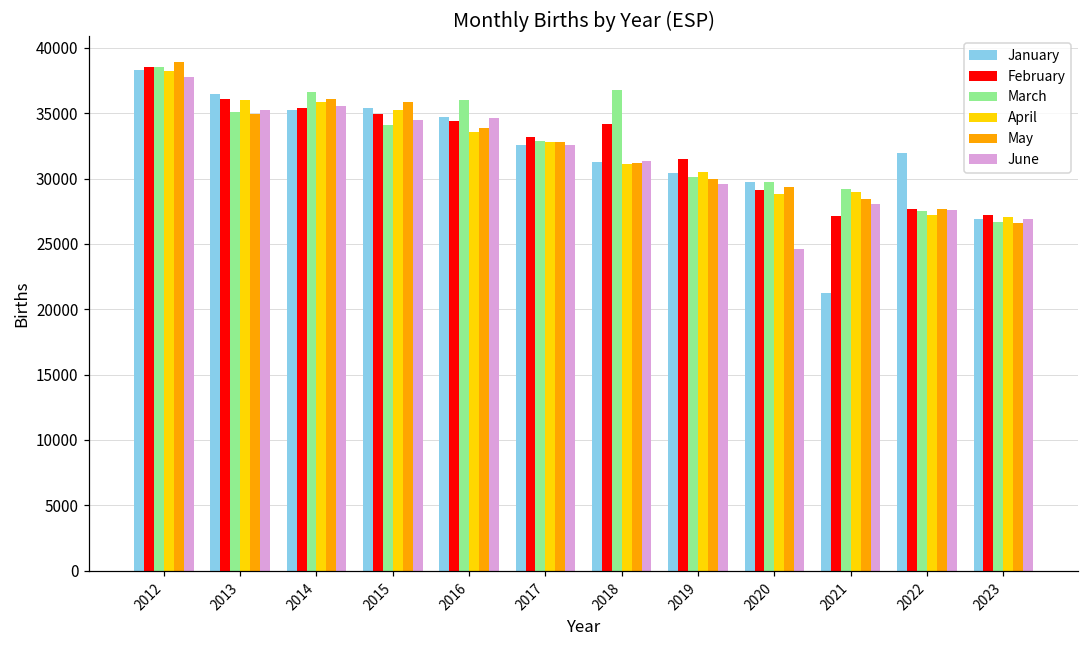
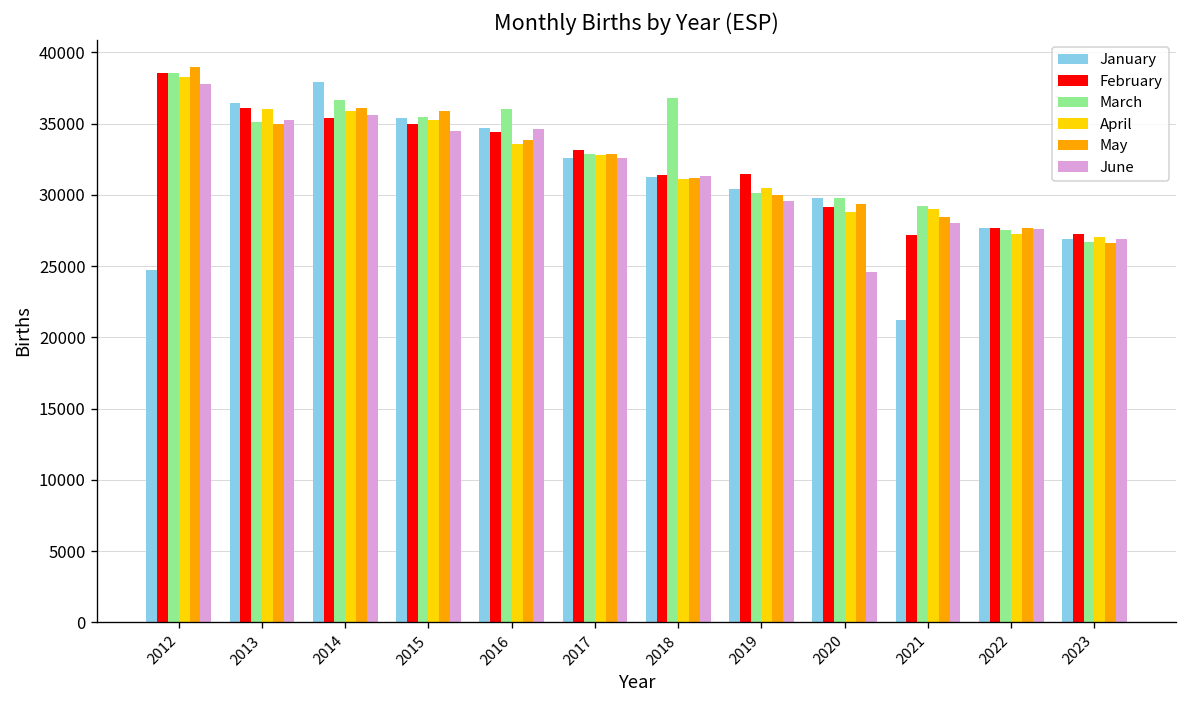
  {
    "January": {
-     "2012": 38300,
+     "2012": 24700,
      "2013": 36500,
-     "2014": 35200,
+     "2014": 37900,
      "2015": 35400,
      "2016": 34700,
      "2017": 32600,
      "2018": 31300,
      "2019": 30400,
      "2020": 29800,
      "2021": 21200,
-     "2022": 31900,
+     "2022": 27700,
      "2023": 26900
    },
    "February": {
      "2012": 38500,
      "2013": 36100,
      "2014": 35400,
      "2015": 35000,
      "2016": 34400,
      "2017": 33200,
-     "2018": 34200,
+     "2018": 31400,
      "2019": 31500,
      "2020": 29100,
      "2021": 27200,
      "2022": 27700,
      "2023": 27200
    },
    "March": {
      "2012": 38500,
      "2013": 35100,
      "2014": 36600,
-     "2015": 34100,
+     "2015": 35500,
      "2016": 36000,
      "2017": 32900,
      "2018": 36800,
      "2019": 30100,
      "2020": 29800,
      "2021": 29200,
      "2022": 27500,
      "2023": 26700
    },
    "June": {
      "2012": 37800,
      "2013": 35300,
      "2014": 35600,
      "2015": 34500,
      "2016": 34600,
      "2017": 32600,
      "2018": 31300,
      "2019": 29600,
      "2020": 24600,
      "2021": 28000,
      "2022": 27600,
      "2023": 26900
    }
  }
